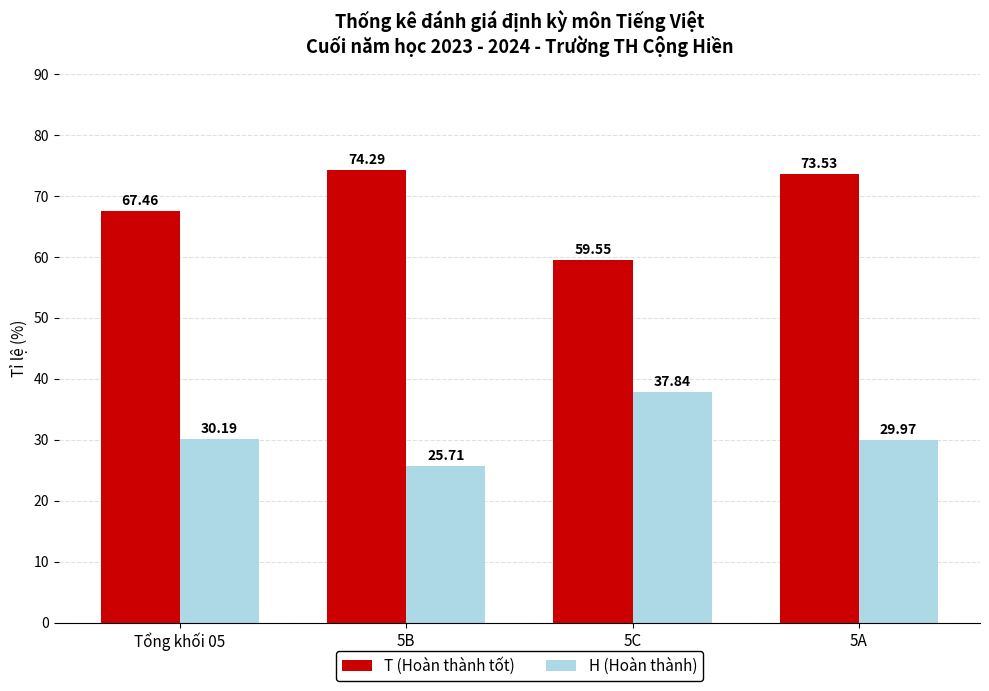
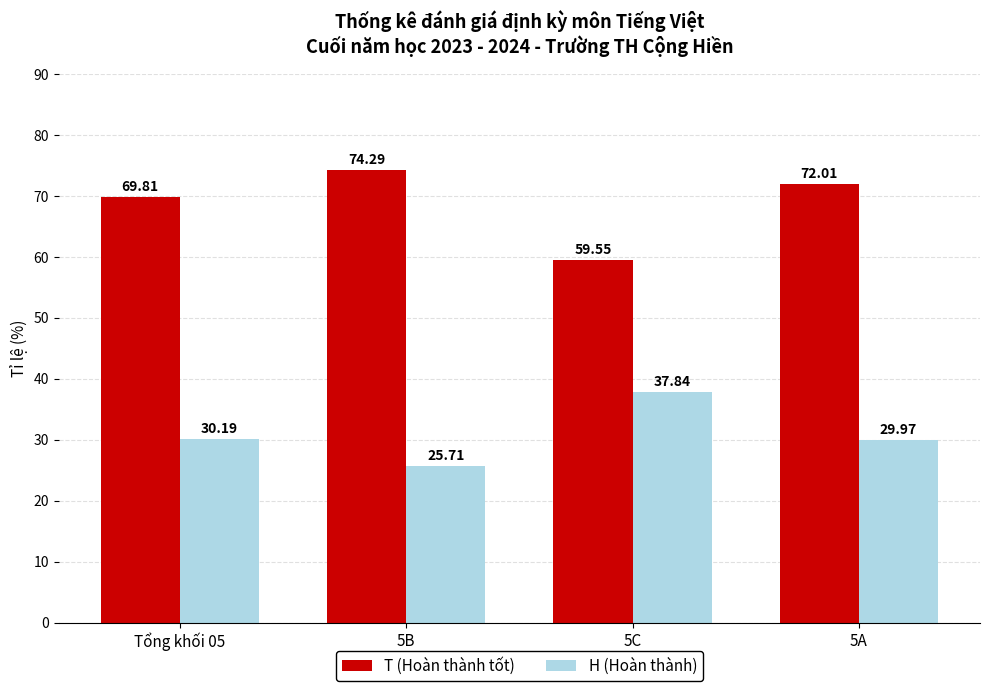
  {
    "T (Hoàn thành tốt)": {
-     "Tổng khối 05": 67.46,
+     "Tổng khối 05": 69.81,
      "5B": 74.29,
      "5C": 59.55,
-     "5A": 73.53
+     "5A": 72.01
    },
    "H (Hoàn thành)": {
      "Tổng khối 05": 30.19,
      "5B": 25.71,
      "5C": 37.84,
      "5A": 29.97
    }
  }
